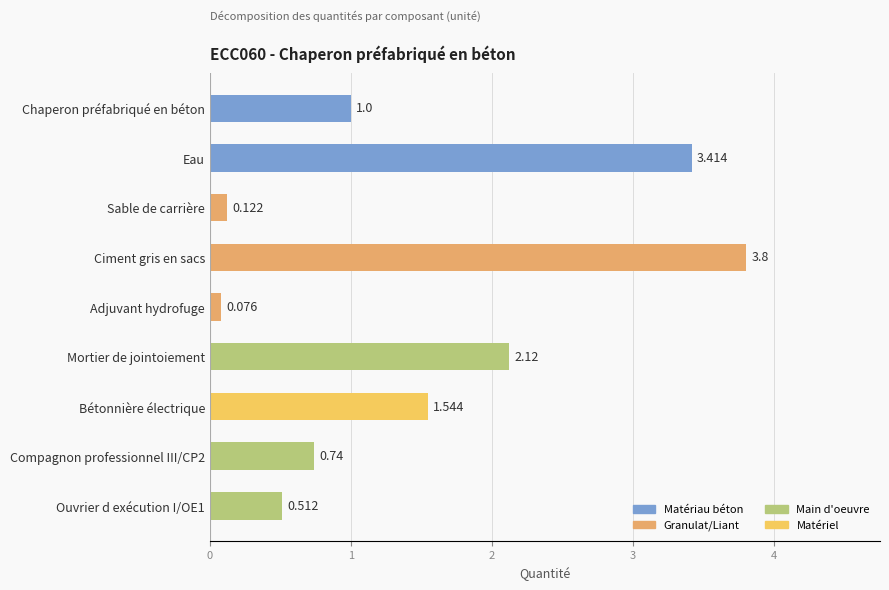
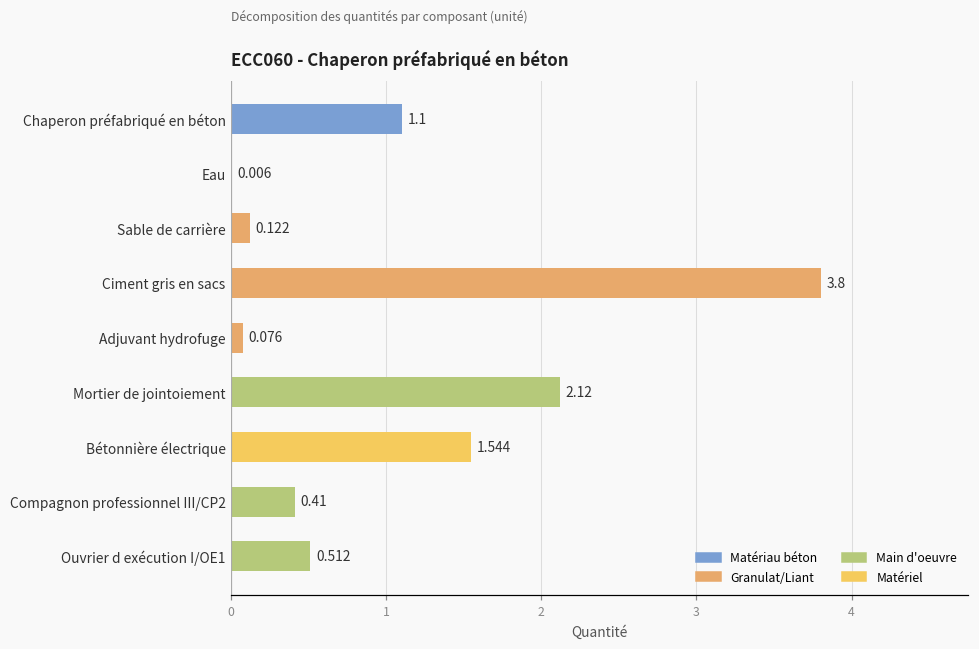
  {
-   "Chaperon préfabriqué en béton": 1.0,
-   "Eau": 3.414,
+   "Chaperon préfabriqué en béton": 1.1,
+   "Eau": 0.006,
    "Sable de carrière": 0.122,
    "Ciment gris en sacs": 3.8,
    "Adjuvant hydrofuge": 0.076,
    "Mortier de jointoiement": 2.12,
    "Bétonnière électrique": 1.544,
-   "Compagnon professionnel III/CP2": 0.74,
+   "Compagnon professionnel III/CP2": 0.41,
    "Ouvrier d exécution I/OE1": 0.512
  }
